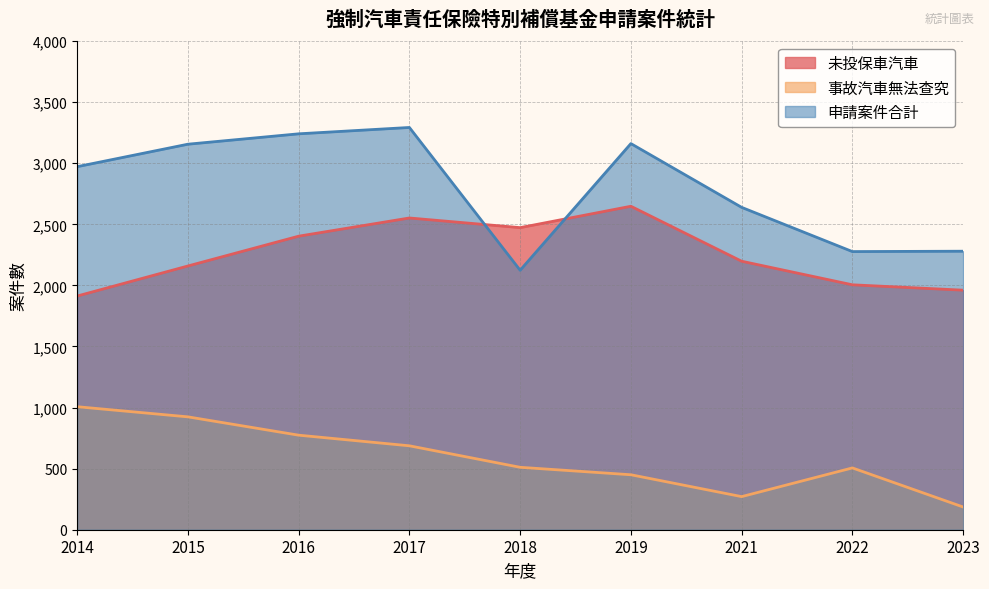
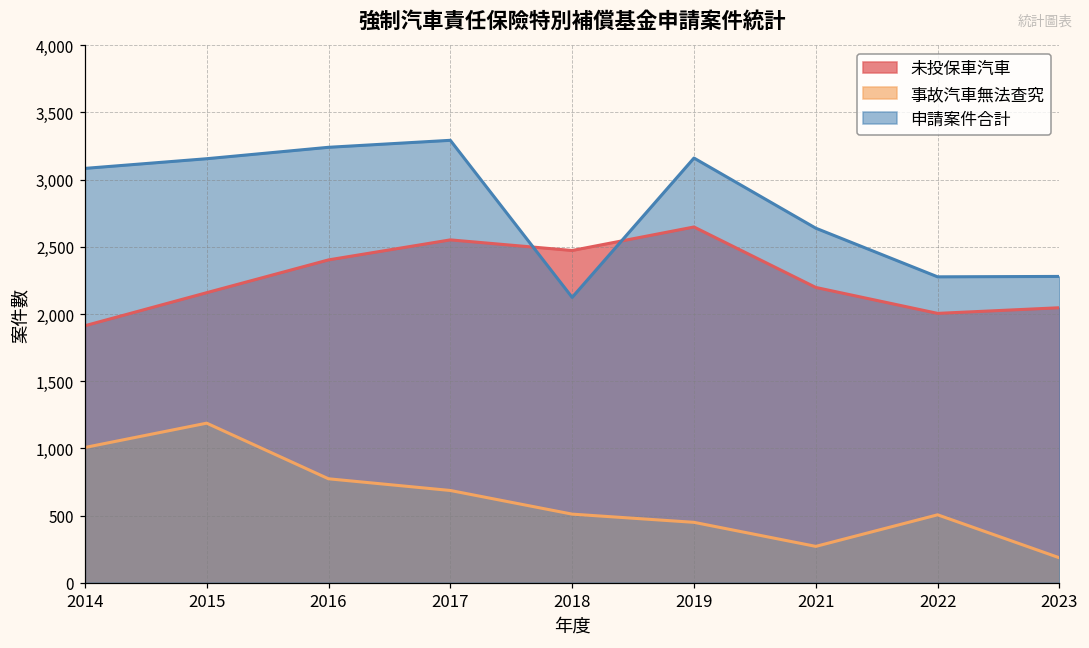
  {
    "未投保車汽車": {
      "2014": "1,910",
      "2015": "2,160",
      "2016": "2,400",
      "2017": "2,550",
      "2018": "2,470",
      "2019": "2,650",
      "2021": "2,200",
      "2022": "2,010",
-     "2023": "1,960"
+     "2023": "2,050"
    },
    "事故汽車無法查究": {
      "2014": "1,010",
-     "2015": "920",
+     "2015": "1,190",
      "2016": "770",
      "2017": "690",
      "2018": "510",
      "2019": "450",
      "2021": "270",
      "2022": "510",
      "2023": "190"
    },
    "申請案件合計": {
-     "2014": "2,970",
+     "2014": "3,080",
      "2015": "3,160",
      "2016": "3,240",
      "2017": "3,290",
      "2018": "2,120",
      "2019": "3,160",
      "2021": "2,640",
      "2022": "2,280",
      "2023": "2,280"
    }
  }
